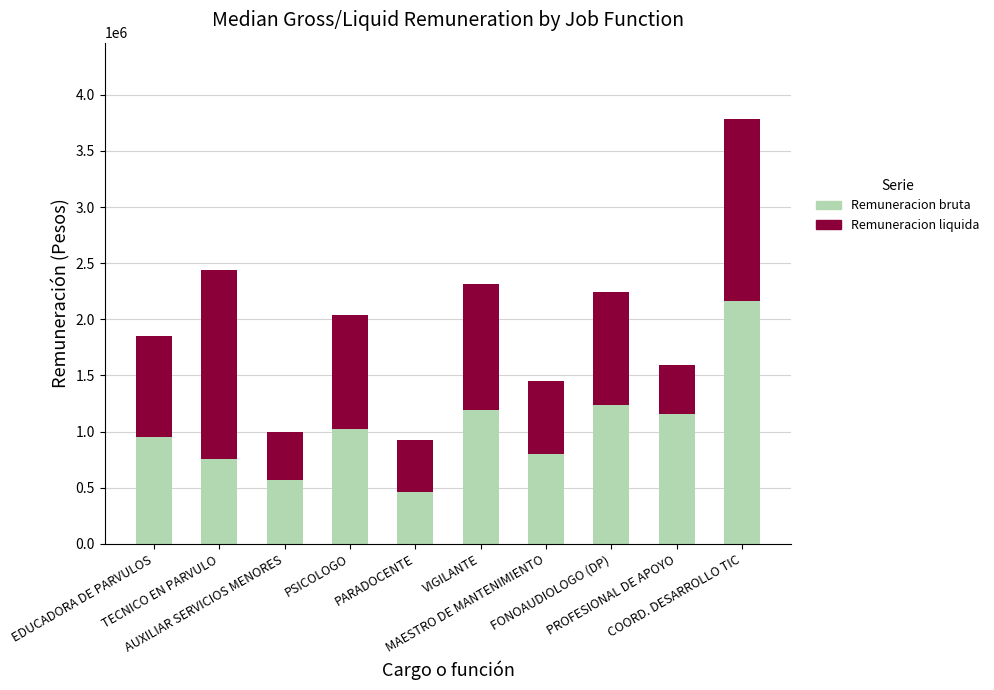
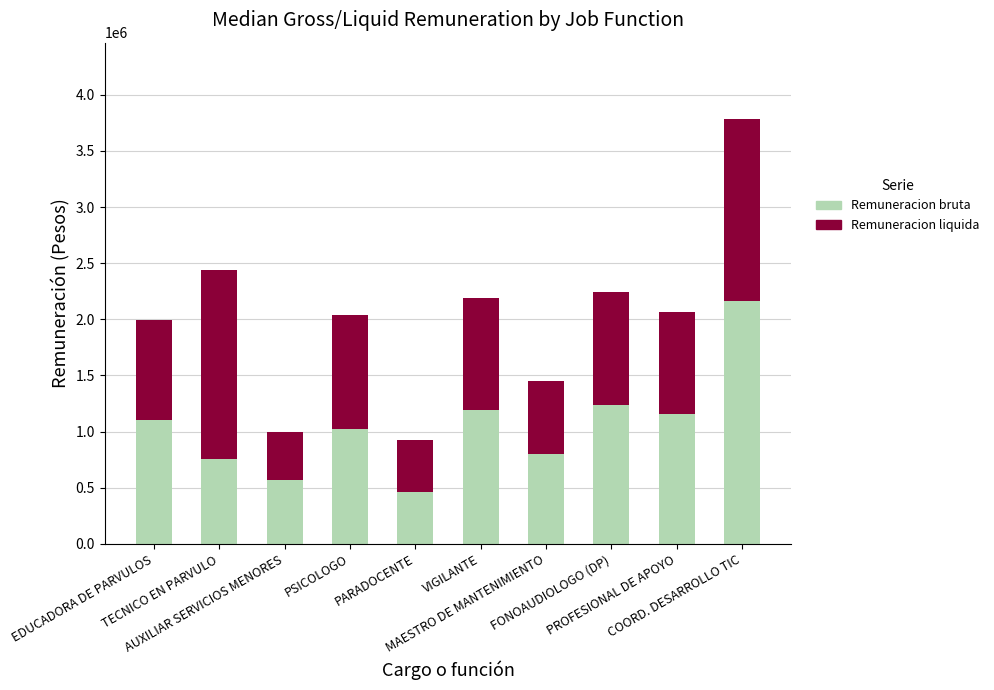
  {
    "Remuneracion bruta": {
-     "EDUCADORA DE PARVULOS": 960000,
+     "EDUCADORA DE PARVULOS": 1100000,
      "TECNICO EN PARVULO": 750000,
      "AUXILIAR SERVICIOS MENORES": 570000,
      "PSICOLOGO": 1020000,
      "PARADOCENTE": 460000,
      "VIGILANTE": 1200000,
      "MAESTRO DE MANTENIMIENTO": 800000,
      "FONOAUDIOLOGO (DP)": 1240000,
      "PROFESIONAL DE APOYO": 1150000,
      "COORD. DESARROLLO TIC": 2160000
    },
    "Remuneracion liquida": {
      "EDUCADORA DE PARVULOS": 900000,
      "TECNICO EN PARVULO": 1690000,
      "AUXILIAR SERVICIOS MENORES": 430000,
      "PSICOLOGO": 1010000,
      "PARADOCENTE": 470000,
-     "VIGILANTE": 1120000,
+     "VIGILANTE": 990000,
      "MAESTRO DE MANTENIMIENTO": 650000,
      "FONOAUDIOLOGO (DP)": 1010000,
-     "PROFESIONAL DE APOYO": 440000,
+     "PROFESIONAL DE APOYO": 910000,
      "COORD. DESARROLLO TIC": 1620000
    }
  }
